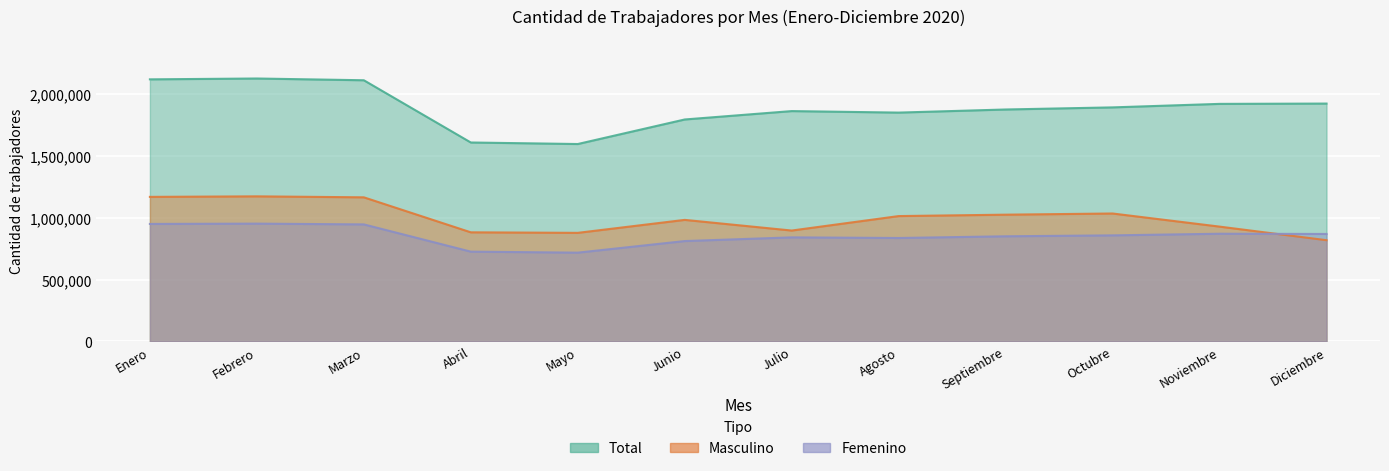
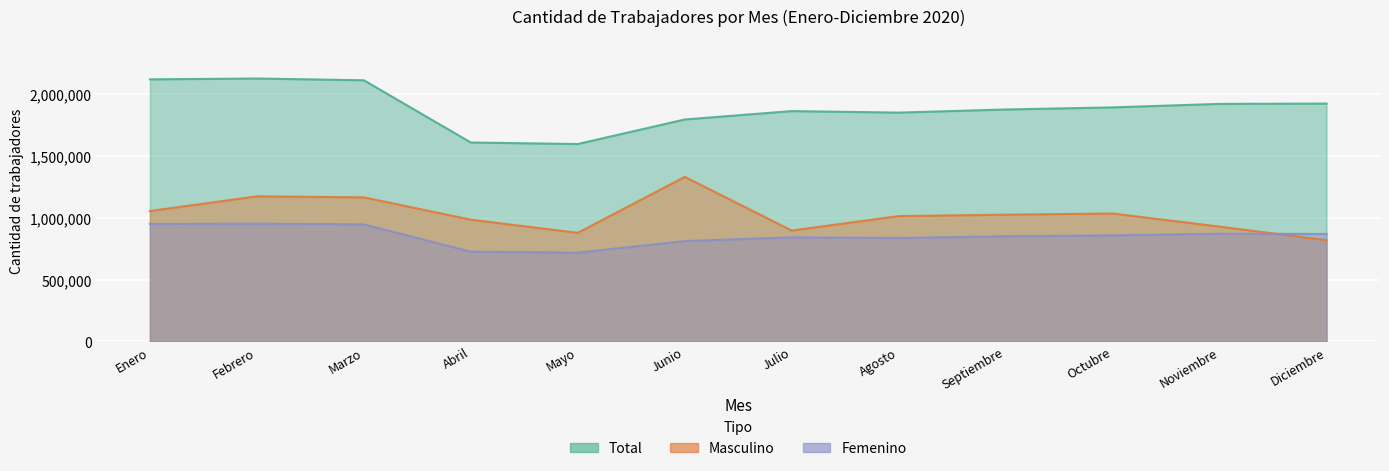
  {
    "Masculino": {
-     "Enero": "1,170,000",
+     "Enero": "1,050,000",
      "Febrero": "1,170,000",
      "Marzo": "1,160,000",
-     "Abril": "880,000",
+     "Abril": "980,000",
      "Mayo": "880,000",
-     "Junio": "980,000",
+     "Junio": "1,330,000",
      "Julio": "900,000",
      "Agosto": "1,010,000",
      "Septiembre": "1,020,000",
      "Octubre": "1,030,000",
      "Noviembre": "930,000",
      "Diciembre": "820,000"
    }
  }
